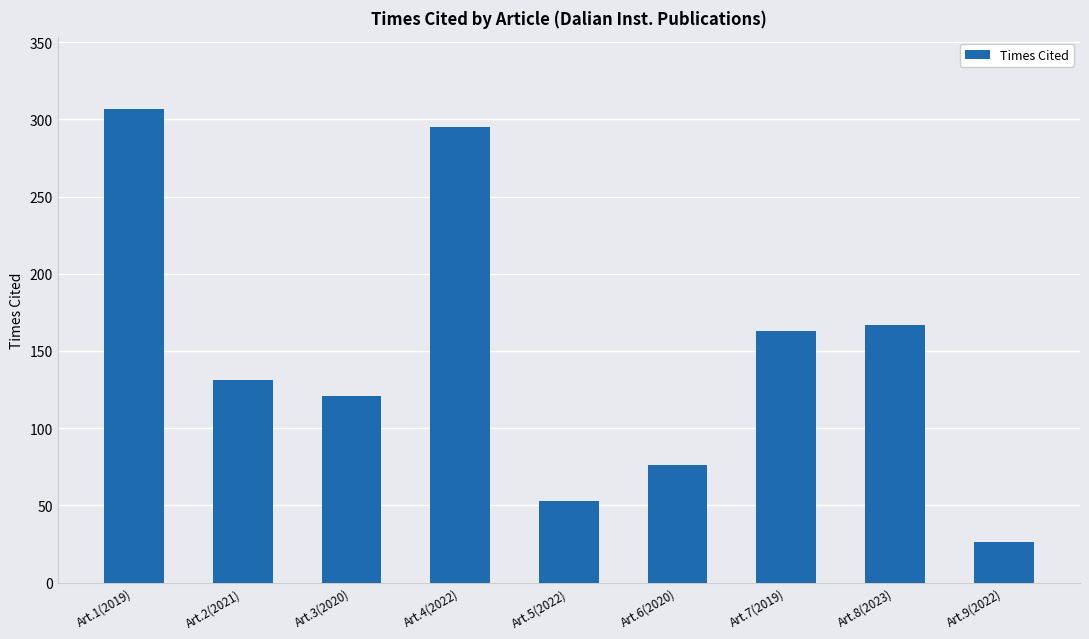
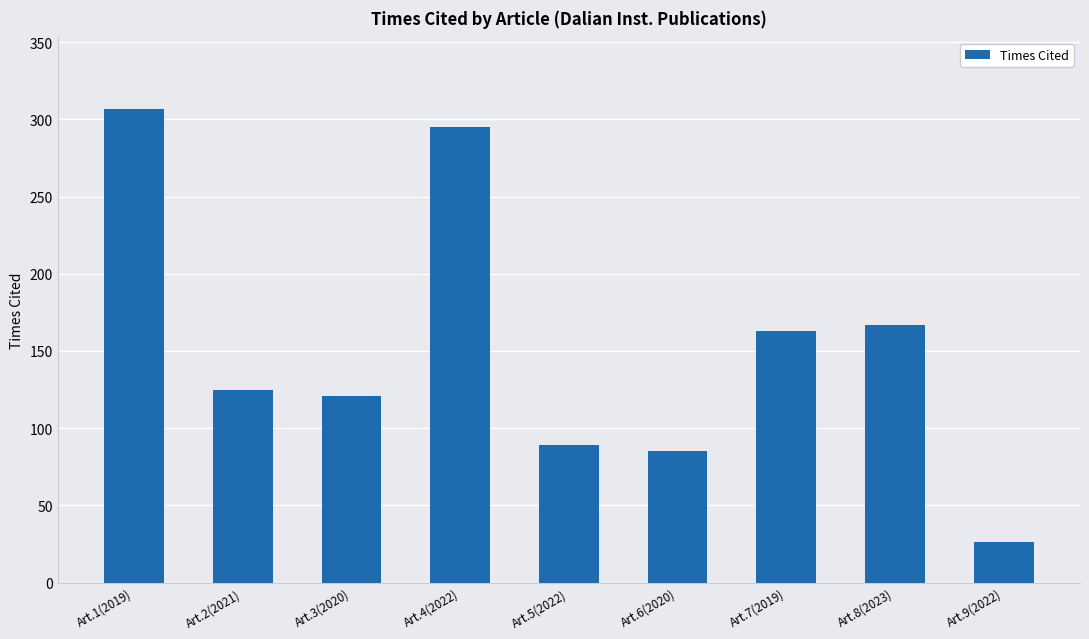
  {
    "Art.1(2019)": 307,
-   "Art.2(2021)": 131,
+   "Art.2(2021)": 125,
    "Art.3(2020)": 121,
    "Art.4(2022)": 295,
-   "Art.5(2022)": 53,
-   "Art.6(2020)": 76,
+   "Art.5(2022)": 89,
+   "Art.6(2020)": 85,
    "Art.7(2019)": 163,
    "Art.8(2023)": 167,
    "Art.9(2022)": 26
  }
